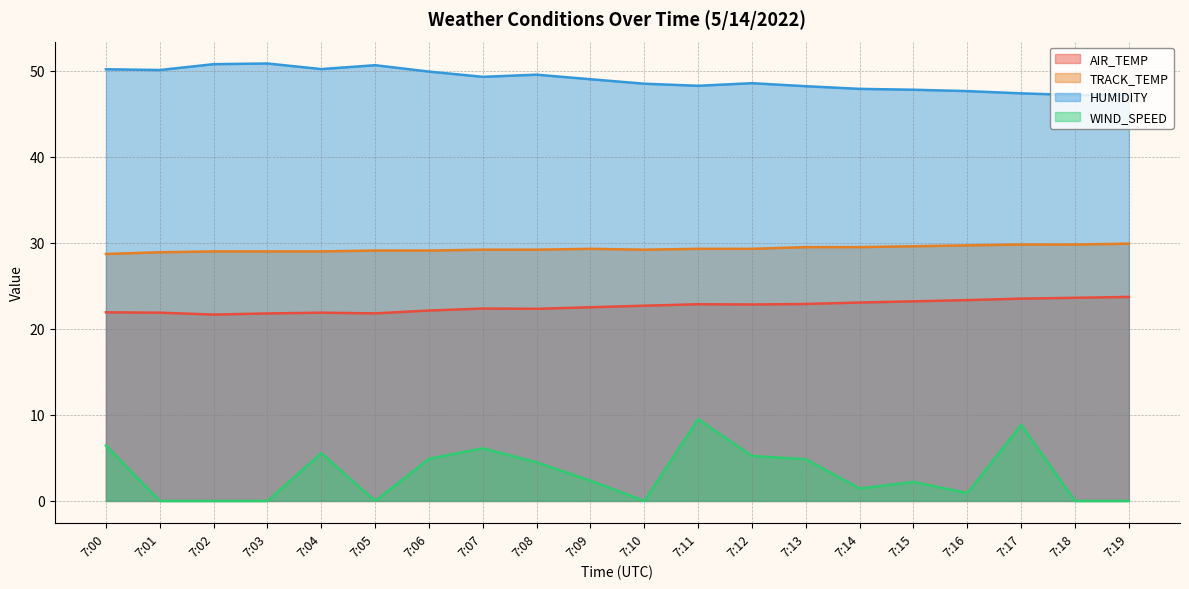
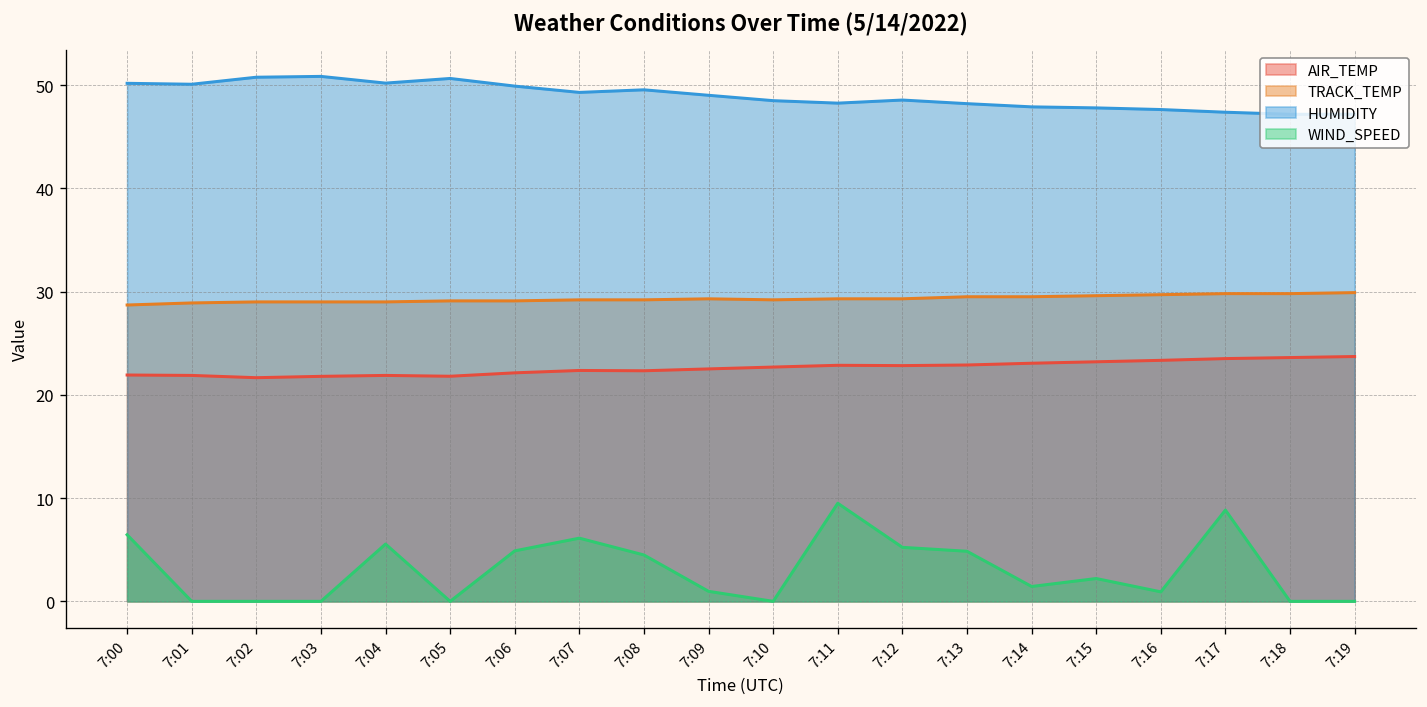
  {
    "HUMIDITY": {
      "7:00": 50,
      "7:01": 50,
      "7:02": 51,
      "7:03": 51,
      "7:04": 50,
      "7:05": 51,
      "7:06": 50,
      "7:07": 49,
      "7:08": 50,
      "7:09": 49,
      "7:10": 48,
      "7:11": 48,
      "7:12": 49,
      "7:13": 48,
      "7:14": 48,
      "7:15": 48,
      "7:16": 48,
      "7:17": 47
    },
    "WIND_SPEED": {
      "7:00": 6,
      "7:01": 0,
      "7:02": 0,
      "7:03": 0,
      "7:04": 6,
      "7:05": 0,
      "7:06": 5,
      "7:07": 6,
      "7:08": 4,
-     "7:09": 2,
+     "7:09": 1,
      "7:10": 0,
      "7:11": 10,
      "7:12": 5,
      "7:13": 5,
      "7:14": 1,
      "7:15": 2,
      "7:16": 1,
      "7:17": 9,
      "7:18": 0,
      "7:19": 0
    }
  }
